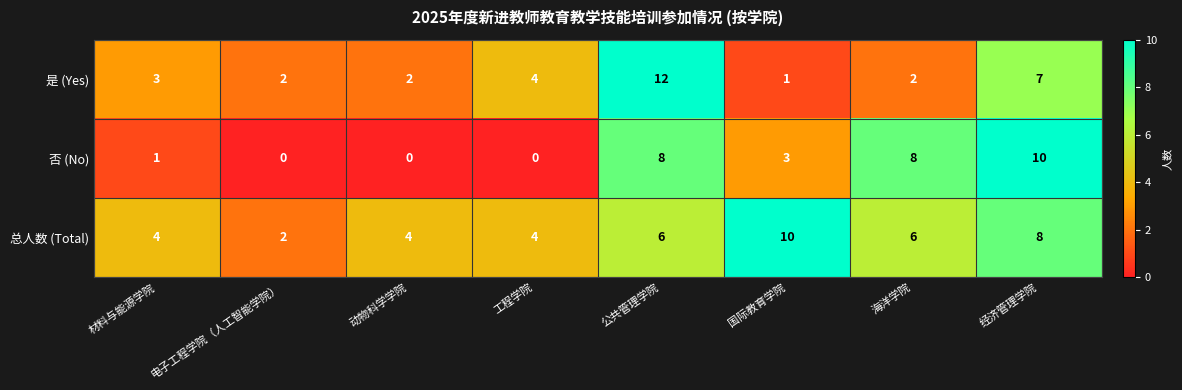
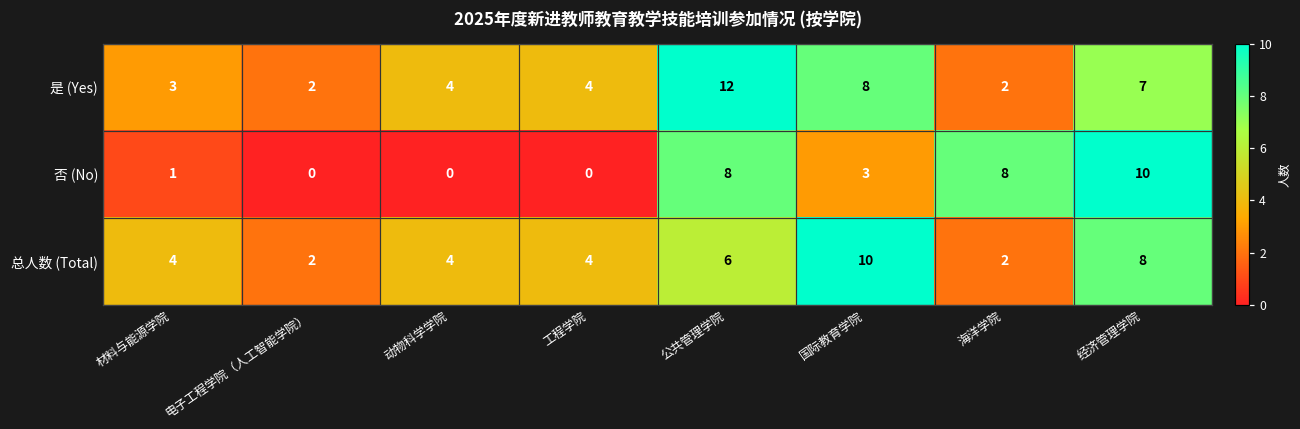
  {
    "是 (Yes)": {
      "材料与能源学院": 3,
      "电子工程学院（人工智能学院）": 2,
-     "动物科学学院": 2,
+     "动物科学学院": 4,
      "工程学院": 4,
      "公共管理学院": 12,
-     "国际教育学院": 1,
+     "国际教育学院": 8,
      "海洋学院": 2,
      "经济管理学院": 7
    },
    "否 (No)": {
      "材料与能源学院": 1,
      "电子工程学院（人工智能学院）": 0,
      "动物科学学院": 0,
      "工程学院": 0,
      "公共管理学院": 8,
      "国际教育学院": 3,
      "海洋学院": 8,
      "经济管理学院": 10
    },
    "总人数 (Total)": {
      "材料与能源学院": 4,
      "电子工程学院（人工智能学院）": 2,
      "动物科学学院": 4,
      "工程学院": 4,
      "公共管理学院": 6,
      "国际教育学院": 10,
-     "海洋学院": 6,
+     "海洋学院": 2,
      "经济管理学院": 8
    }
  }
